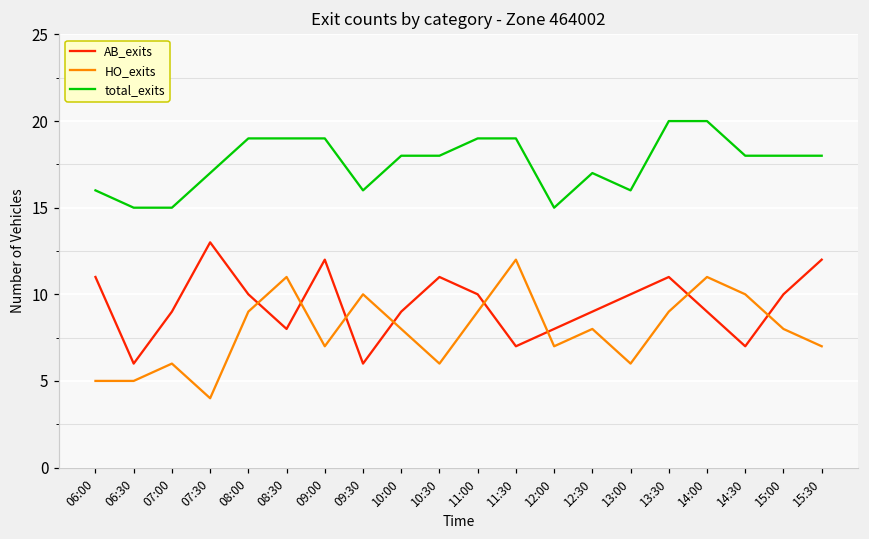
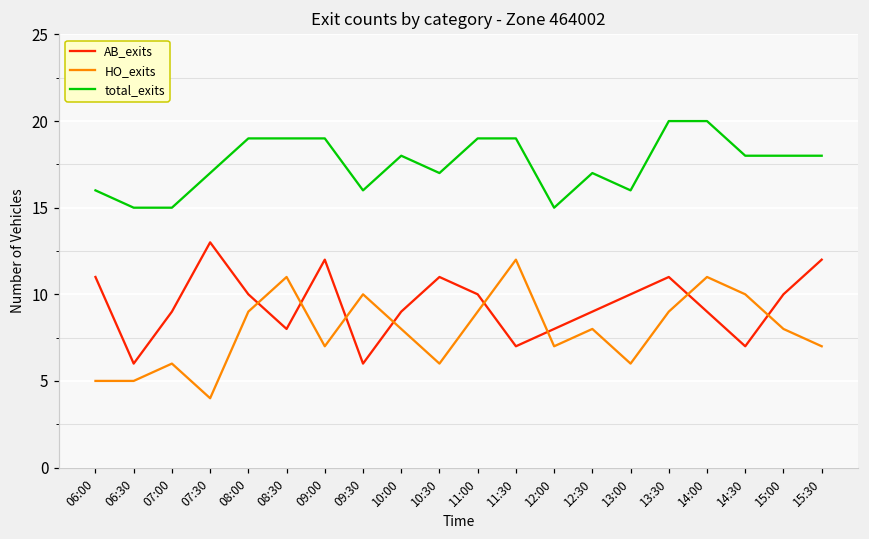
  {
    "AB_exits": {
      "06:00": 11,
      "06:30": 6,
      "07:00": 9,
      "07:30": 13,
      "08:00": 10,
      "08:30": 8,
      "09:00": 12,
      "09:30": 6,
      "10:00": 9,
      "10:30": 11,
      "11:00": 10,
      "11:30": 7,
      "12:00": 8,
      "12:30": 9,
      "13:00": 10,
      "13:30": 11,
      "14:00": 9,
      "14:30": 7,
      "15:00": 10,
      "15:30": 12
    },
    "HO_exits": {
      "06:00": 5,
      "06:30": 5,
      "07:00": 6,
      "07:30": 4,
      "08:00": 9,
      "08:30": 11,
      "09:00": 7,
      "09:30": 10,
      "10:00": 8,
      "10:30": 6,
      "11:00": 9,
      "11:30": 12,
      "12:00": 7,
      "12:30": 8,
      "13:00": 6,
      "13:30": 9,
      "14:00": 11,
      "14:30": 10,
      "15:00": 8,
      "15:30": 7
    },
    "total_exits": {
      "06:00": 16,
      "06:30": 15,
      "07:00": 15,
      "07:30": 17,
      "08:00": 19,
      "08:30": 19,
      "09:00": 19,
      "09:30": 16,
      "10:00": 18,
-     "10:30": 18,
+     "10:30": 17,
      "11:00": 19,
      "11:30": 19,
      "12:00": 15,
      "12:30": 17,
      "13:00": 16,
      "13:30": 20,
      "14:00": 20,
      "14:30": 18,
      "15:00": 18,
      "15:30": 18
    }
  }
